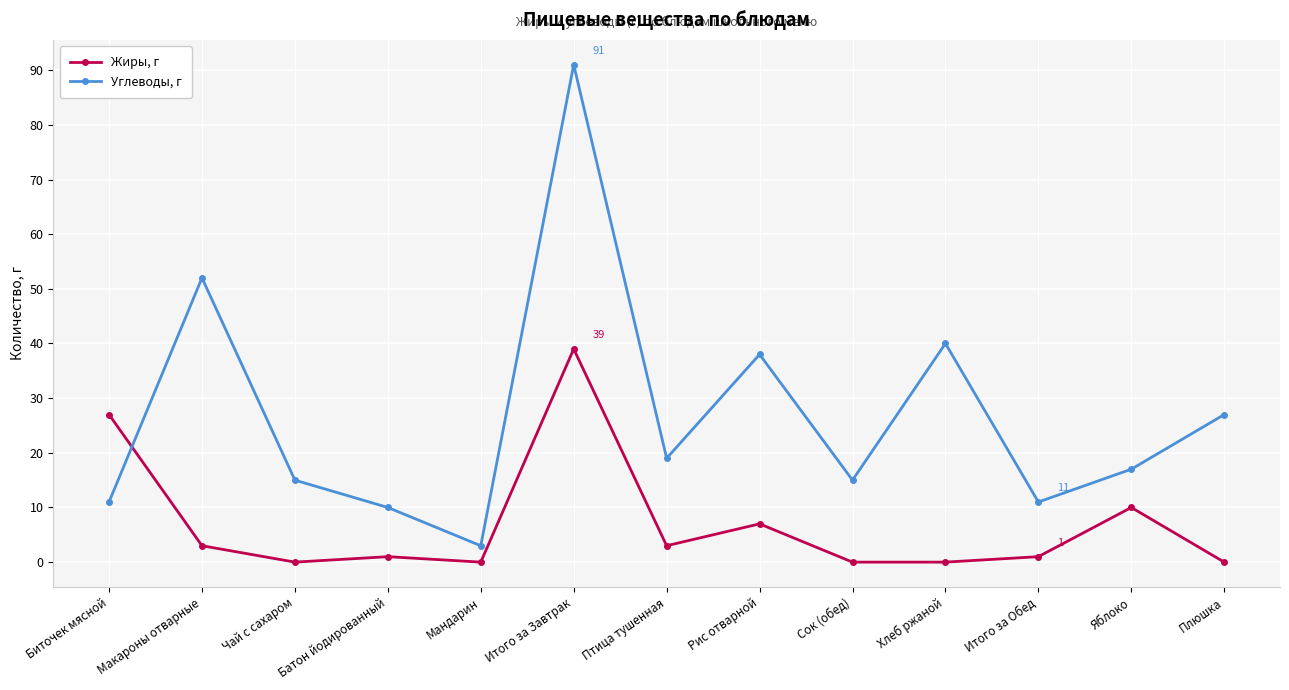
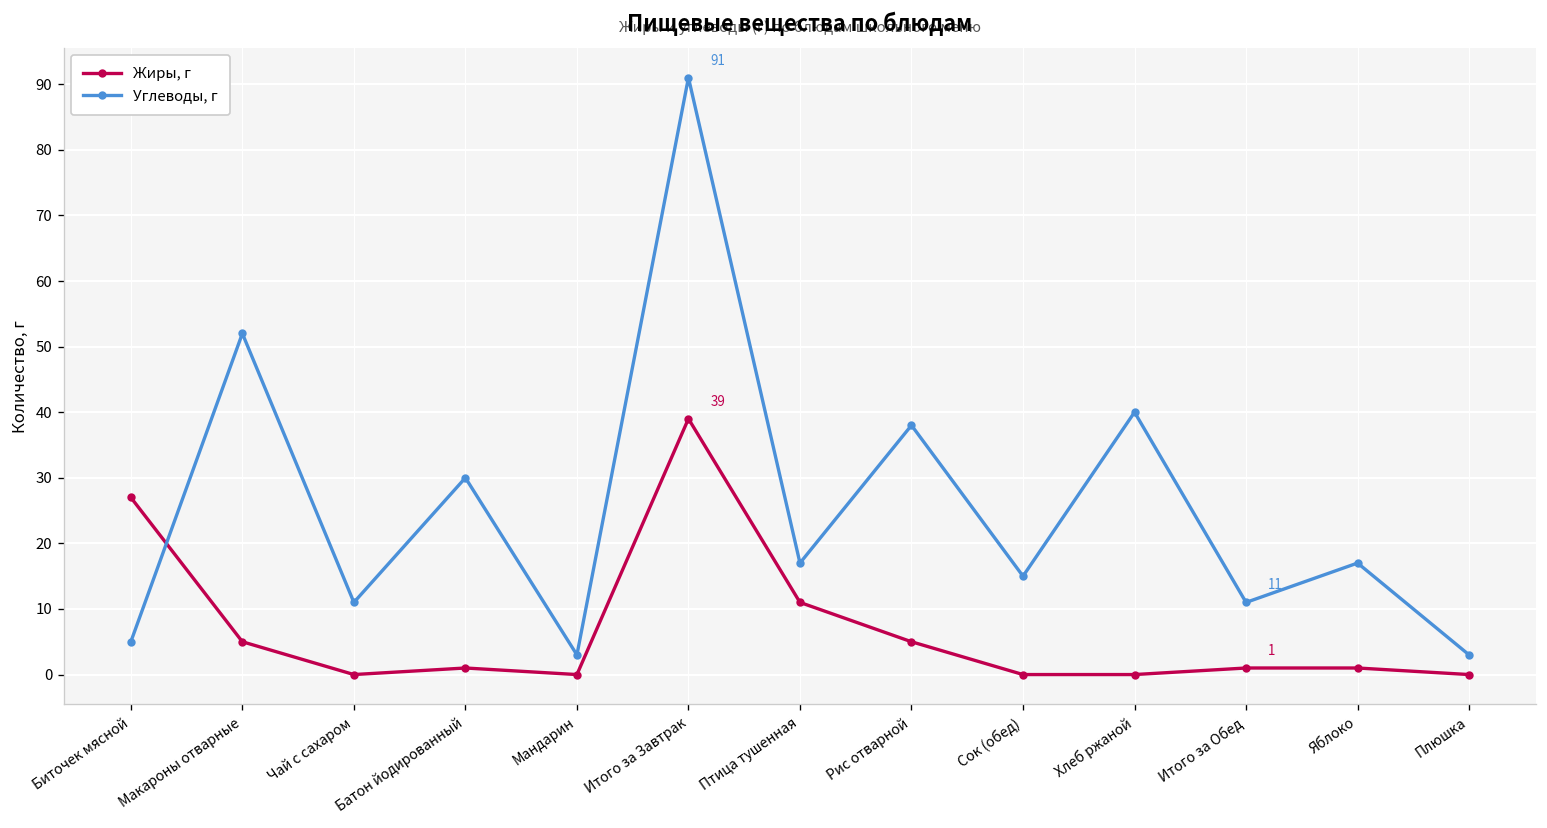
  {
    "Жиры, г": {
      "Биточек мясной": 27,
-     "Макароны отварные": 3,
+     "Макароны отварные": 5,
      "Чай с сахаром": 0,
      "Батон йодированный": 1,
      "Мандарин": 0,
-     "Птица тушенная": 3,
-     "Рис отварной": 7,
+     "Птица тушенная": 11,
+     "Рис отварной": 5,
      "Сок (обед)": 0,
      "Хлеб ржаной": 0,
-     "Яблоко": 10,
+     "Яблоко": 1,
      "Плюшка": 0
    },
    "Углеводы, г": {
-     "Биточек мясной": 11,
+     "Биточек мясной": 5,
      "Макароны отварные": 52,
-     "Чай с сахаром": 15,
-     "Батон йодированный": 10,
+     "Чай с сахаром": 11,
+     "Батон йодированный": 30,
      "Мандарин": 3,
-     "Птица тушенная": 19,
+     "Птица тушенная": 17,
      "Рис отварной": 38,
      "Сок (обед)": 15,
      "Хлеб ржаной": 40,
      "Яблоко": 17,
-     "Плюшка": 27
+     "Плюшка": 3
    }
  }
